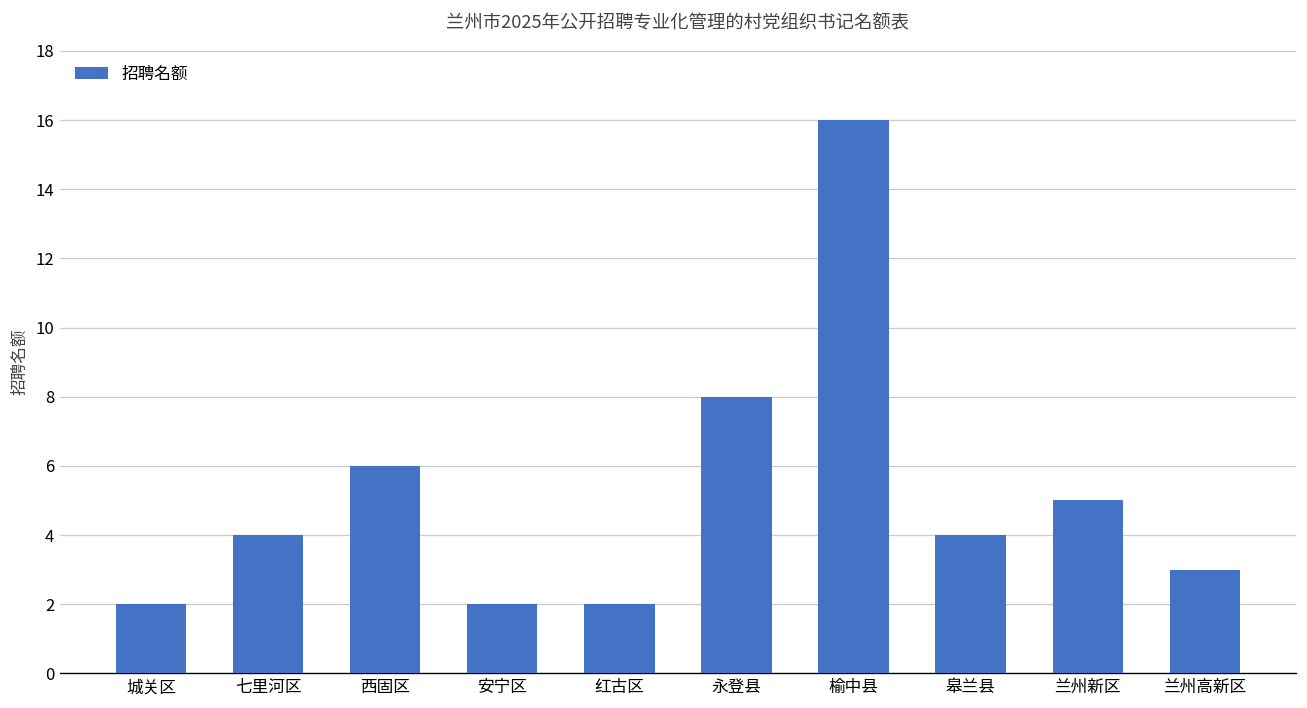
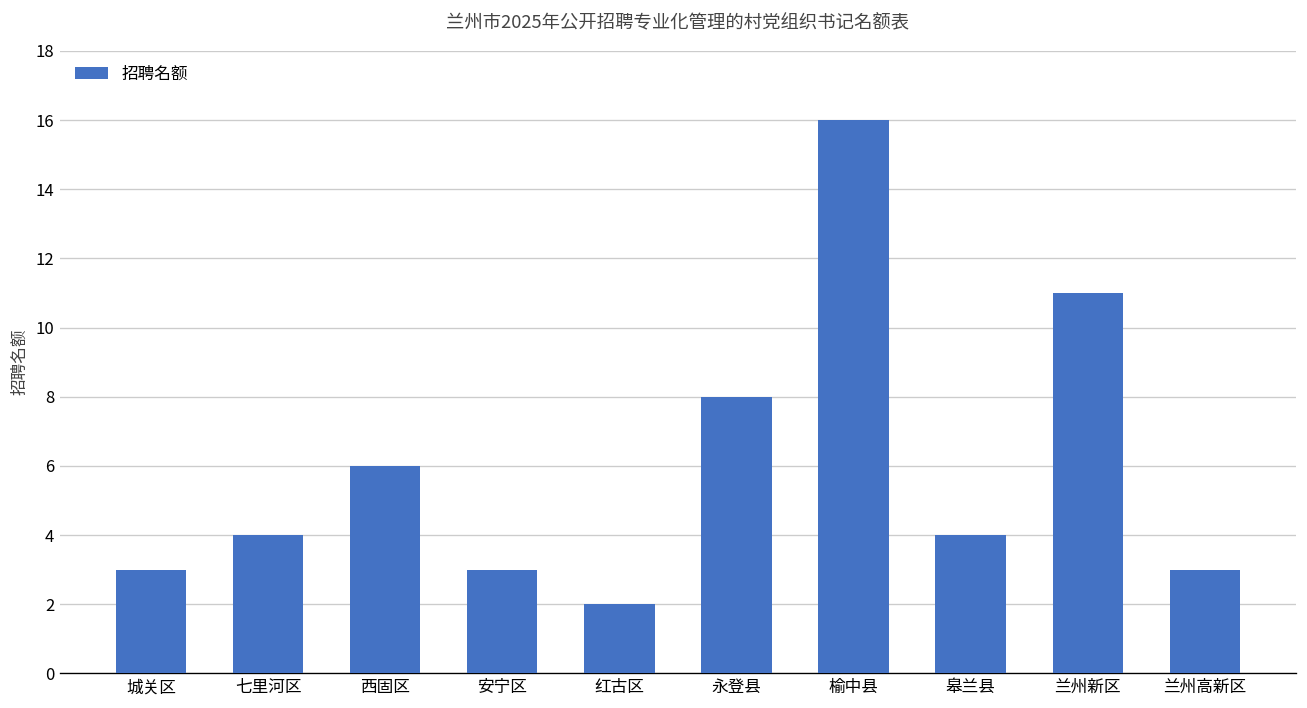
  {
-   "城关区": 2,
+   "城关区": 3,
    "七里河区": 4,
    "西固区": 6,
-   "安宁区": 2,
+   "安宁区": 3,
    "红古区": 2,
    "永登县": 8,
    "榆中县": 16,
    "皋兰县": 4,
-   "兰州新区": 5,
+   "兰州新区": 11,
    "兰州高新区": 3
  }
